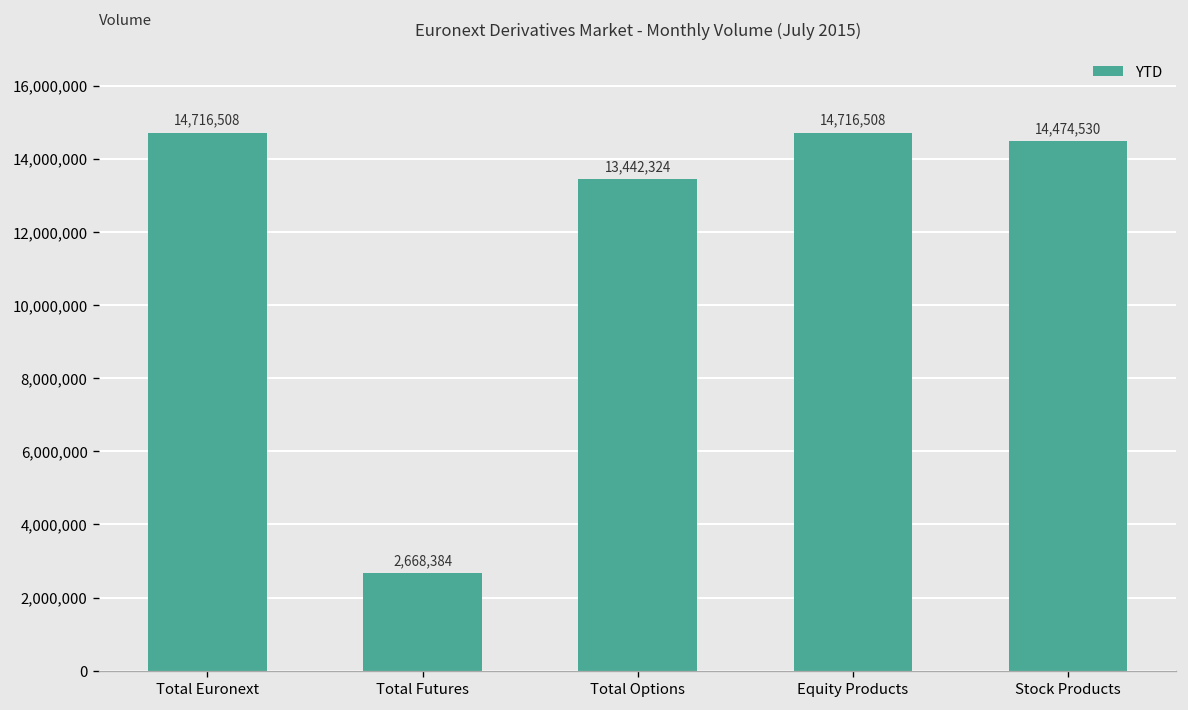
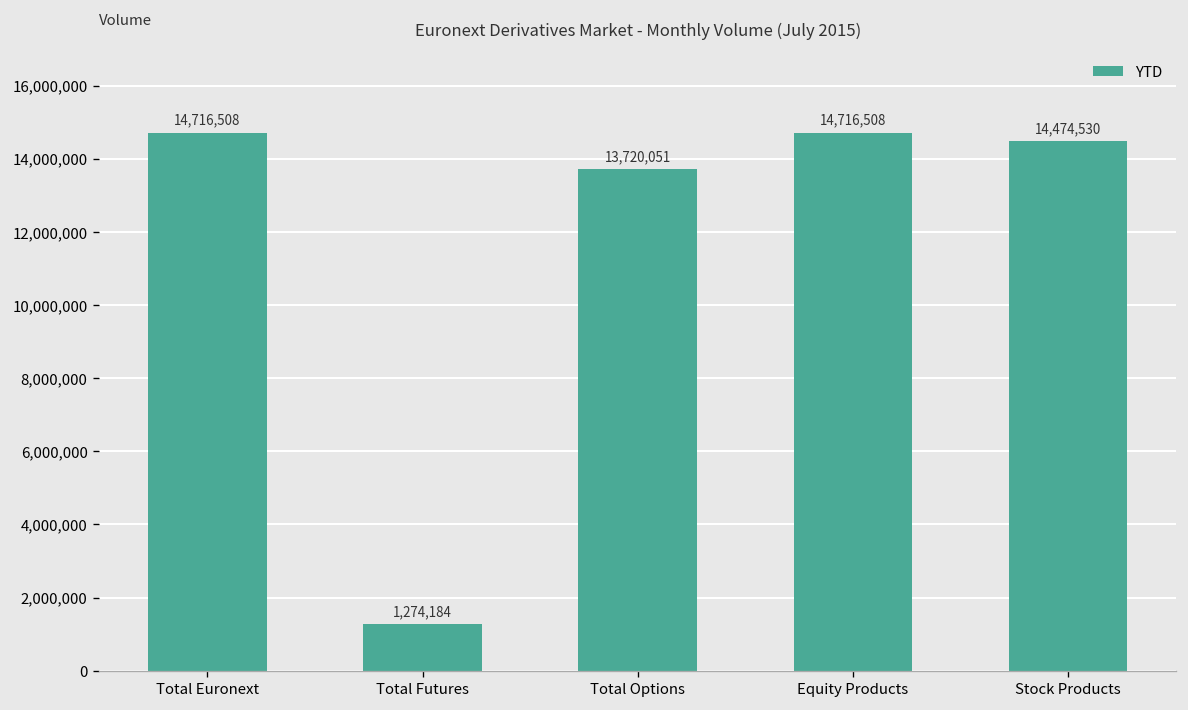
  {
    "Total Euronext": "14,716,508",
-   "Total Futures": "2,668,384",
-   "Total Options": "13,442,324",
+   "Total Futures": "1,274,184",
+   "Total Options": "13,720,051",
    "Equity Products": "14,716,508",
    "Stock Products": "14,474,530"
  }
